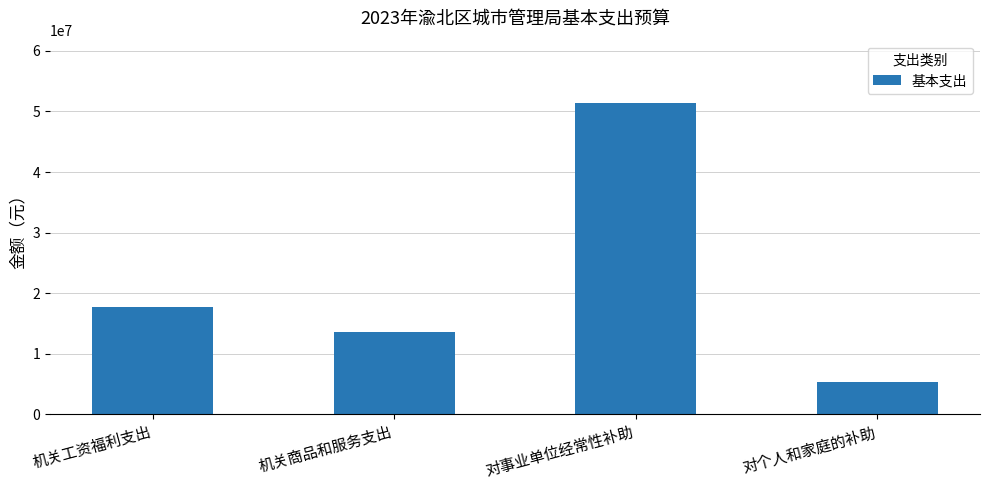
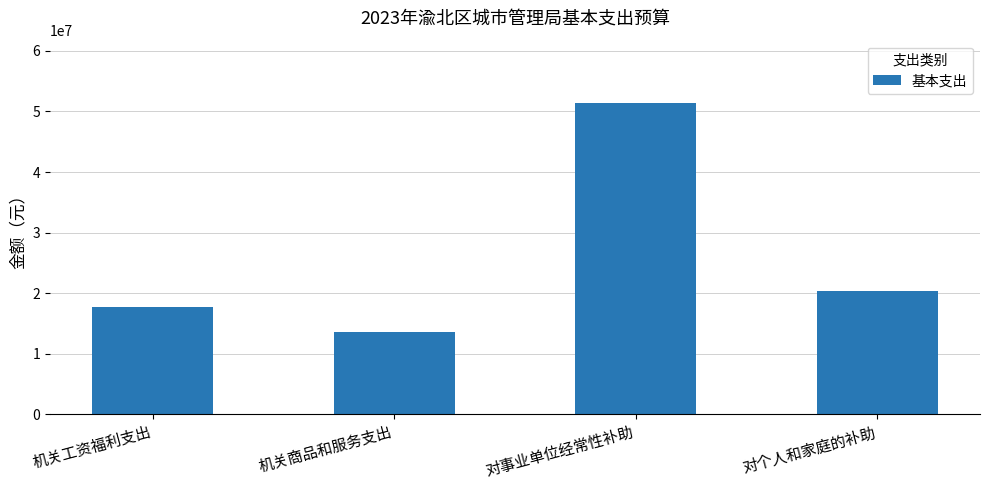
  {
    "机关工资福利支出": 18000000,
    "机关商品和服务支出": 14000000,
    "对事业单位经常性补助": 51000000,
-   "对个人和家庭的补助": 5000000
+   "对个人和家庭的补助": 20000000
  }
